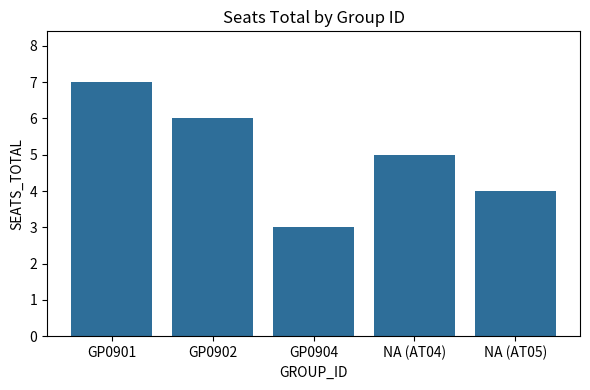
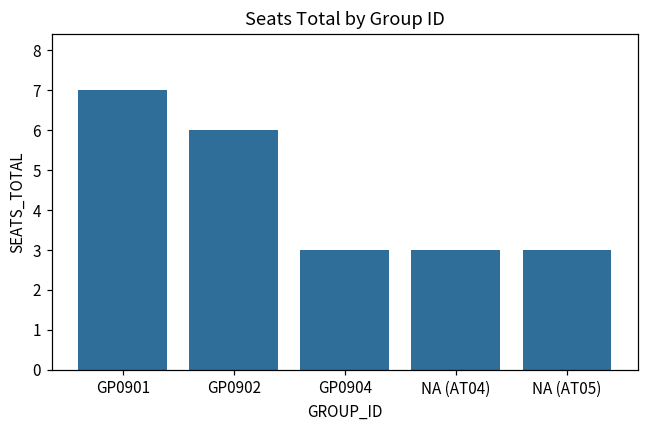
  {
    "GP0901": 7,
    "GP0902": 6,
    "GP0904": 3,
-   "NA (AT04)": 5,
-   "NA (AT05)": 4
+   "NA (AT04)": 3,
+   "NA (AT05)": 3
  }
